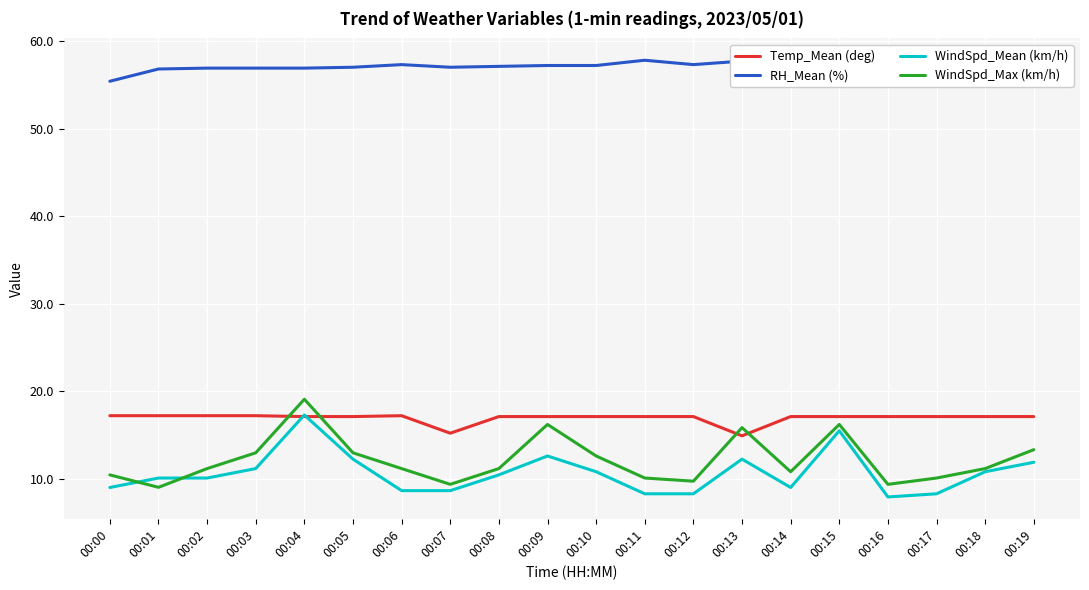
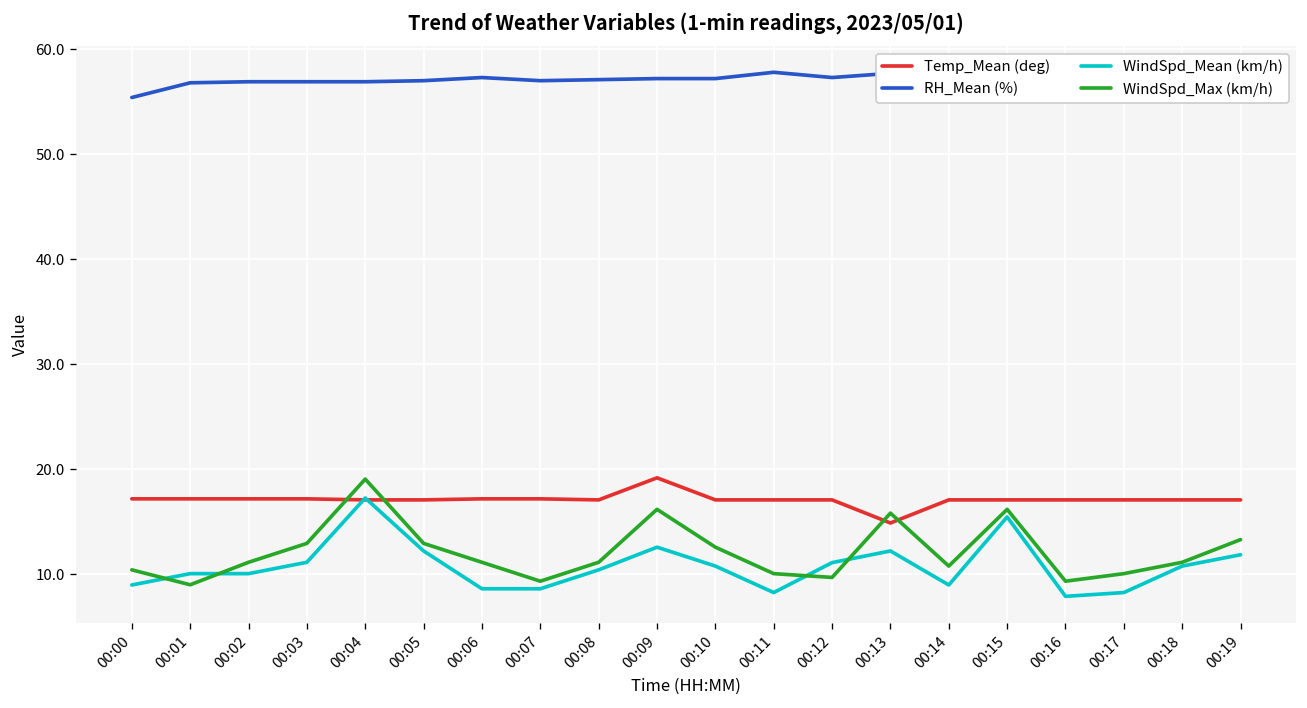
  {
    "Temp_Mean (deg)": {
      "00:00": 17,
      "00:01": 17,
      "00:02": 17,
      "00:03": 17,
      "00:05": 17,
      "00:06": 17,
-     "00:07": 15,
+     "00:07": 17,
      "00:08": 17,
-     "00:09": 17,
+     "00:09": 19,
      "00:10": 17,
      "00:11": 17,
      "00:12": 17,
      "00:13": 15,
      "00:14": 17,
      "00:15": 17,
      "00:16": 17,
      "00:17": 17,
      "00:18": 17,
      "00:19": 17
    },
    "RH_Mean (%)": {
      "00:00": 55,
      "00:01": 57,
      "00:02": 57,
      "00:03": 57,
      "00:04": 57,
      "00:05": 57,
      "00:06": 57,
      "00:07": 57,
      "00:08": 57,
      "00:09": 57,
      "00:10": 57,
      "00:11": 58,
      "00:12": 57
    },
    "WindSpd_Mean (km/h)": {
      "00:00": 9,
      "00:01": 10,
      "00:02": 10,
      "00:03": 11,
      "00:05": 12,
      "00:06": 9,
      "00:07": 9,
      "00:08": 10,
      "00:09": 13,
      "00:10": 11,
      "00:11": 8,
-     "00:12": 8,
+     "00:12": 11,
      "00:13": 12,
      "00:14": 9,
      "00:15": 15,
      "00:16": 8,
      "00:17": 8,
      "00:18": 11,
      "00:19": 12
    },
    "WindSpd_Max (km/h)": {
      "00:00": 10,
      "00:01": 9,
      "00:02": 11,
      "00:03": 13,
      "00:04": 19,
      "00:05": 13,
      "00:06": 11,
      "00:07": 9,
      "00:08": 11,
      "00:09": 16,
      "00:10": 13,
      "00:11": 10,
      "00:12": 10,
      "00:13": 16,
      "00:14": 11,
      "00:15": 16,
      "00:16": 9,
      "00:17": 10,
      "00:18": 11,
      "00:19": 13
    }
  }
